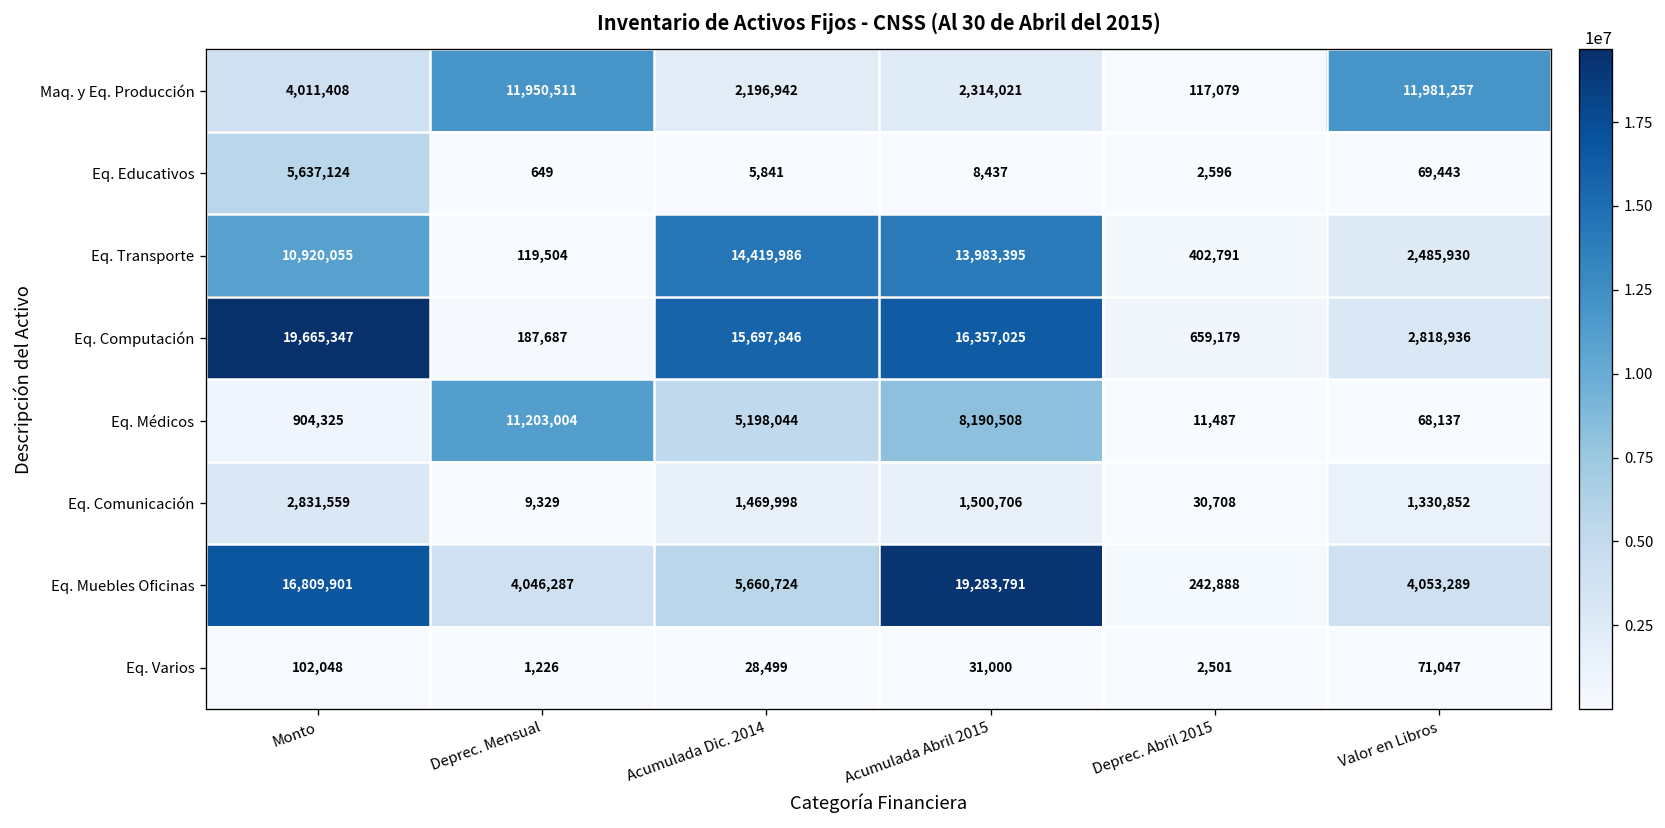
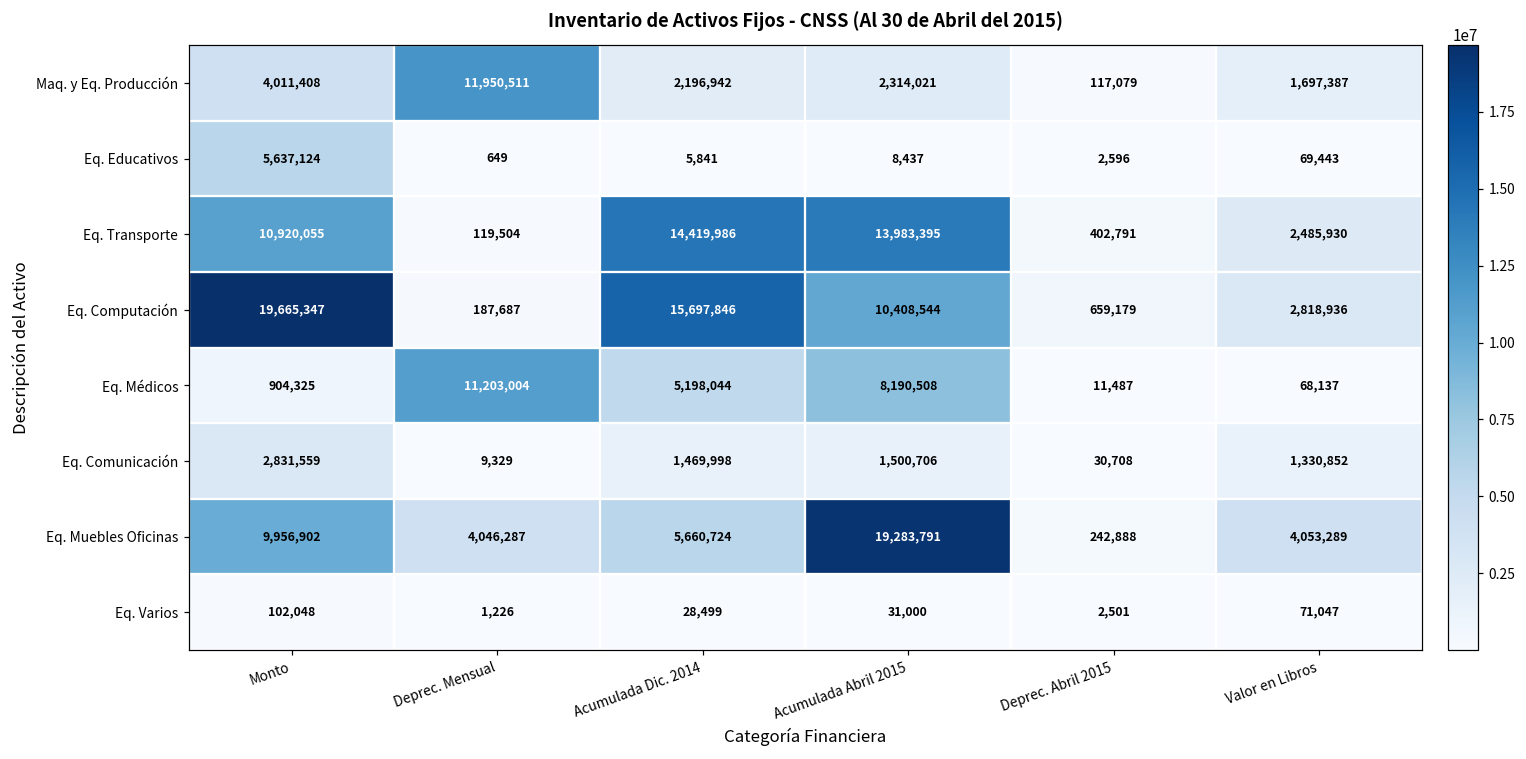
  {
    "Maq. y Eq. Producción": {
      "Monto": "4,011,408",
      "Deprec. Mensual": "11,950,511",
      "Acumulada Dic. 2014": "2,196,942",
      "Acumulada Abril 2015": "2,314,021",
      "Deprec. Abril 2015": "117,079",
-     "Valor en Libros": "11,981,257"
+     "Valor en Libros": "1,697,387"
    },
    "Eq. Educativos": {
      "Monto": "5,637,124",
      "Deprec. Mensual": "649",
      "Acumulada Dic. 2014": "5,841",
      "Acumulada Abril 2015": "8,437",
      "Deprec. Abril 2015": "2,596",
      "Valor en Libros": "69,443"
    },
    "Eq. Transporte": {
      "Monto": "10,920,055",
      "Deprec. Mensual": "119,504",
      "Acumulada Dic. 2014": "14,419,986",
      "Acumulada Abril 2015": "13,983,395",
      "Deprec. Abril 2015": "402,791",
      "Valor en Libros": "2,485,930"
    },
    "Eq. Computación": {
      "Monto": "19,665,347",
      "Deprec. Mensual": "187,687",
      "Acumulada Dic. 2014": "15,697,846",
-     "Acumulada Abril 2015": "16,357,025",
+     "Acumulada Abril 2015": "10,408,544",
      "Deprec. Abril 2015": "659,179",
      "Valor en Libros": "2,818,936"
    },
    "Eq. Médicos": {
      "Monto": "904,325",
      "Deprec. Mensual": "11,203,004",
      "Acumulada Dic. 2014": "5,198,044",
      "Acumulada Abril 2015": "8,190,508",
      "Deprec. Abril 2015": "11,487",
      "Valor en Libros": "68,137"
    },
    "Eq. Comunicación": {
      "Monto": "2,831,559",
      "Deprec. Mensual": "9,329",
      "Acumulada Dic. 2014": "1,469,998",
      "Acumulada Abril 2015": "1,500,706",
      "Deprec. Abril 2015": "30,708",
      "Valor en Libros": "1,330,852"
    },
    "Eq. Muebles Oficinas": {
-     "Monto": "16,809,901",
+     "Monto": "9,956,902",
      "Deprec. Mensual": "4,046,287",
      "Acumulada Dic. 2014": "5,660,724",
      "Acumulada Abril 2015": "19,283,791",
      "Deprec. Abril 2015": "242,888",
      "Valor en Libros": "4,053,289"
    },
    "Eq. Varios": {
      "Monto": "102,048",
      "Deprec. Mensual": "1,226",
      "Acumulada Dic. 2014": "28,499",
      "Acumulada Abril 2015": "31,000",
      "Deprec. Abril 2015": "2,501",
      "Valor en Libros": "71,047"
    }
  }
